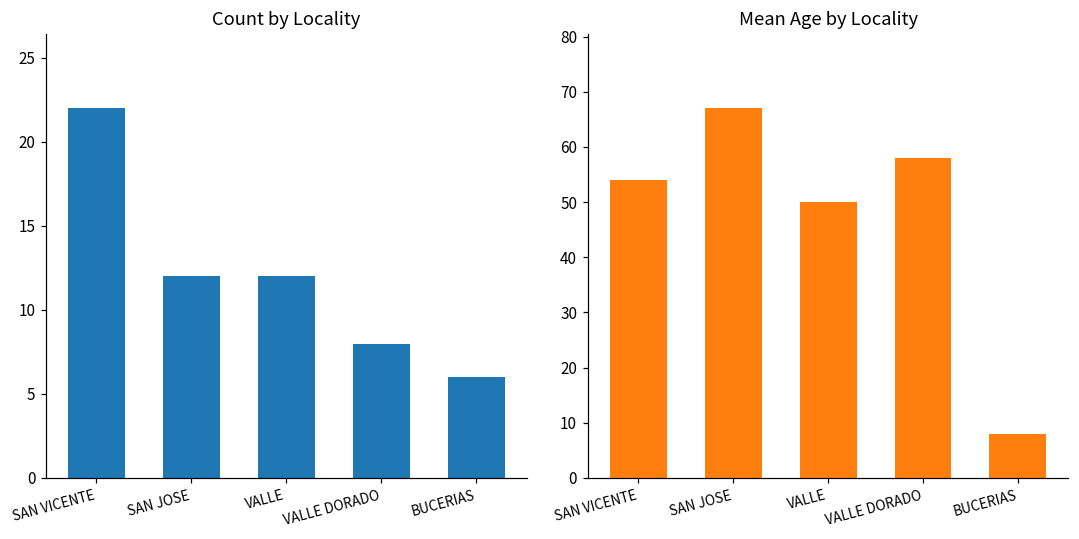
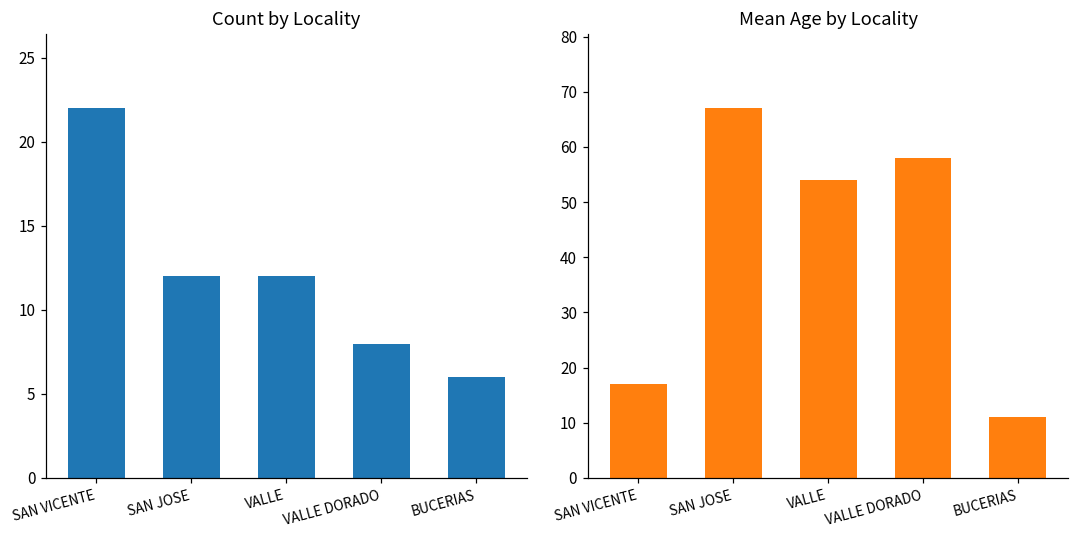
  {
    "Count by Locality": {
      "SAN VICENTE": 22.0,
      "SAN JOSE": 12.0,
      "VALLE": 12.0,
      "VALLE DORADO": 8.0,
      "BUCERIAS": 6.0
    },
    "Mean Age by Locality": {
-     "SAN VICENTE": 54,
+     "SAN VICENTE": 17,
      "SAN JOSE": 67,
-     "VALLE": 50,
+     "VALLE": 54,
      "VALLE DORADO": 58,
-     "BUCERIAS": 8
+     "BUCERIAS": 11
    }
  }
